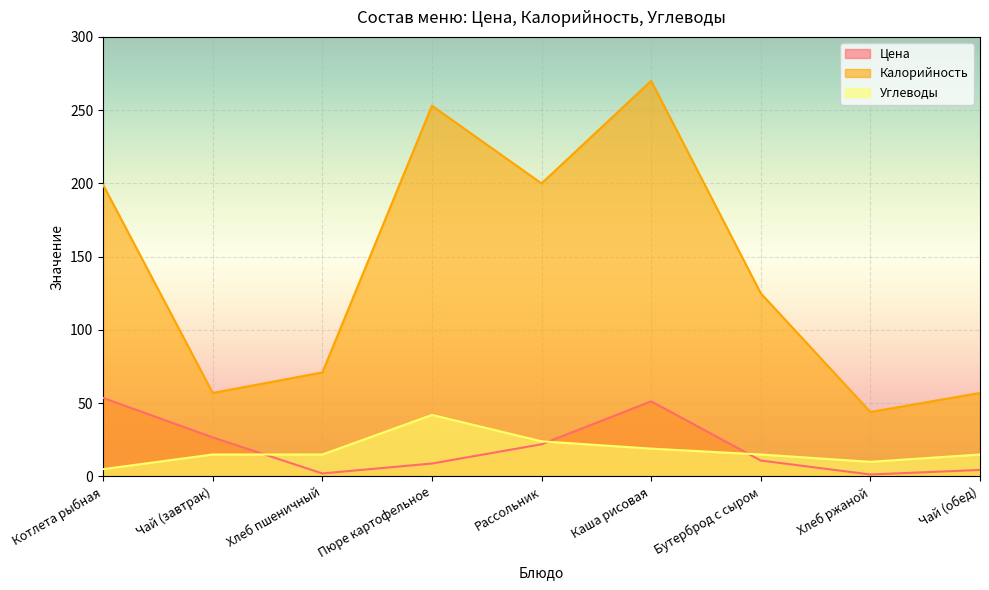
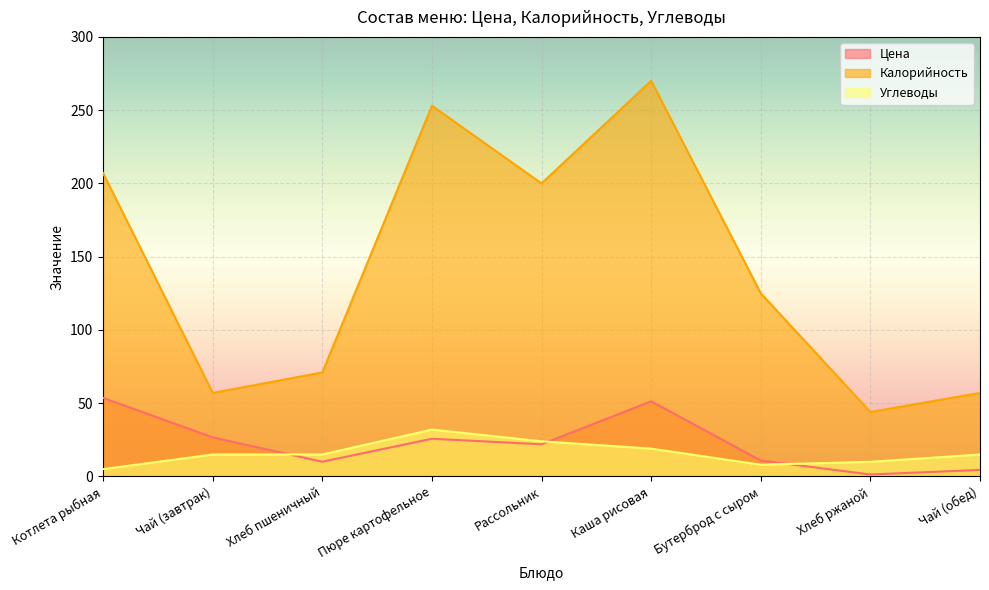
  {
    "Цена": {
      "Котлета рыбная": 54,
      "Чай (завтрак)": 27,
-     "Хлеб пшеничный": 2,
-     "Пюре картофельное": 9,
+     "Хлеб пшеничный": 10,
+     "Пюре картофельное": 26,
      "Рассольник": 22,
      "Каша рисовая": 51,
      "Бутерброд с сыром": 11,
      "Хлеб ржаной": 1,
      "Чай (обед)": 4
    },
    "Калорийность": {
-     "Котлета рыбная": 199,
+     "Котлета рыбная": 207,
      "Чай (завтрак)": 57,
      "Хлеб пшеничный": 71,
      "Пюре картофельное": 253,
      "Рассольник": 200,
      "Каша рисовая": 270,
      "Бутерброд с сыром": 125,
      "Хлеб ржаной": 44,
      "Чай (обед)": 57
    },
    "Углеводы": {
      "Котлета рыбная": 5,
      "Чай (завтрак)": 15,
      "Хлеб пшеничный": 15,
-     "Пюре картофельное": 42,
+     "Пюре картофельное": 32,
      "Рассольник": 24,
      "Каша рисовая": 19,
-     "Бутерброд с сыром": 15,
+     "Бутерброд с сыром": 8,
      "Хлеб ржаной": 10,
      "Чай (обед)": 15
    }
  }
